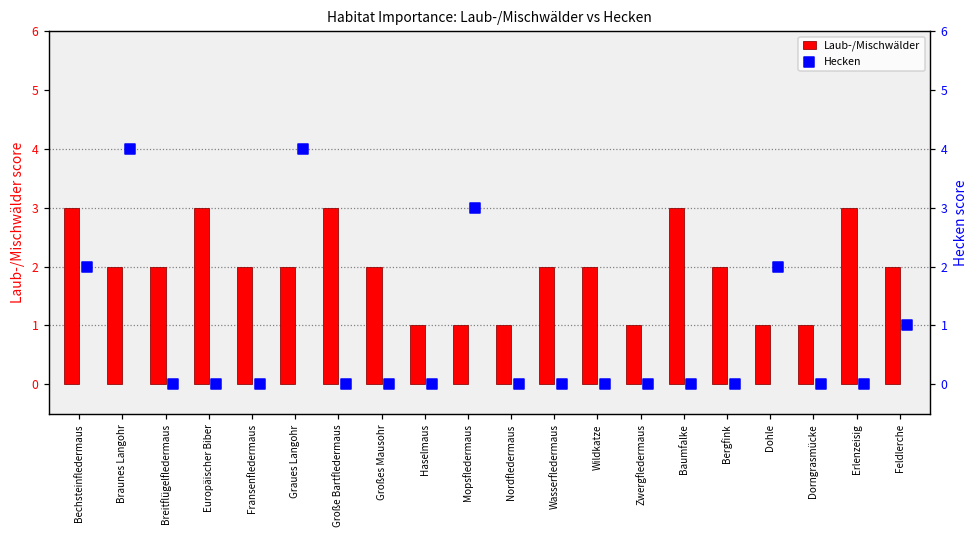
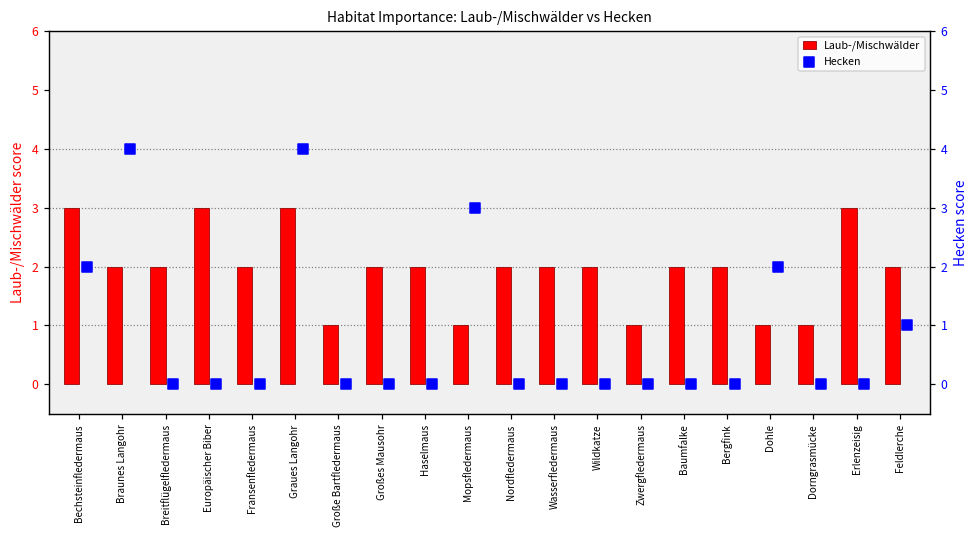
  {
    "Laub-/Mischwälder": {
      "Bechsteinfledermaus": 3,
      "Braunes Langohr": 2,
      "Breitflügelfledermaus": 2,
      "Europäischer Biber": 3,
      "Fransenfledermaus": 2,
-     "Graues Langohr": 2,
-     "Große Bartfledermaus": 3,
+     "Graues Langohr": 3,
+     "Große Bartfledermaus": 1,
      "Großes Mausohr": 2,
-     "Haselmaus": 1,
+     "Haselmaus": 2,
      "Mopsfledermaus": 1,
-     "Nordfledermaus": 1,
+     "Nordfledermaus": 2,
      "Wasserfledermaus": 2,
      "Wildkatze": 2,
      "Zwergfledermaus": 1,
-     "Baumfalke": 3,
+     "Baumfalke": 2,
      "Bergfink": 2,
      "Dohle": 1,
      "Dorngrasmücke": 1,
      "Erlenzeisig": 3,
      "Feldlerche": 2
    }
  }
